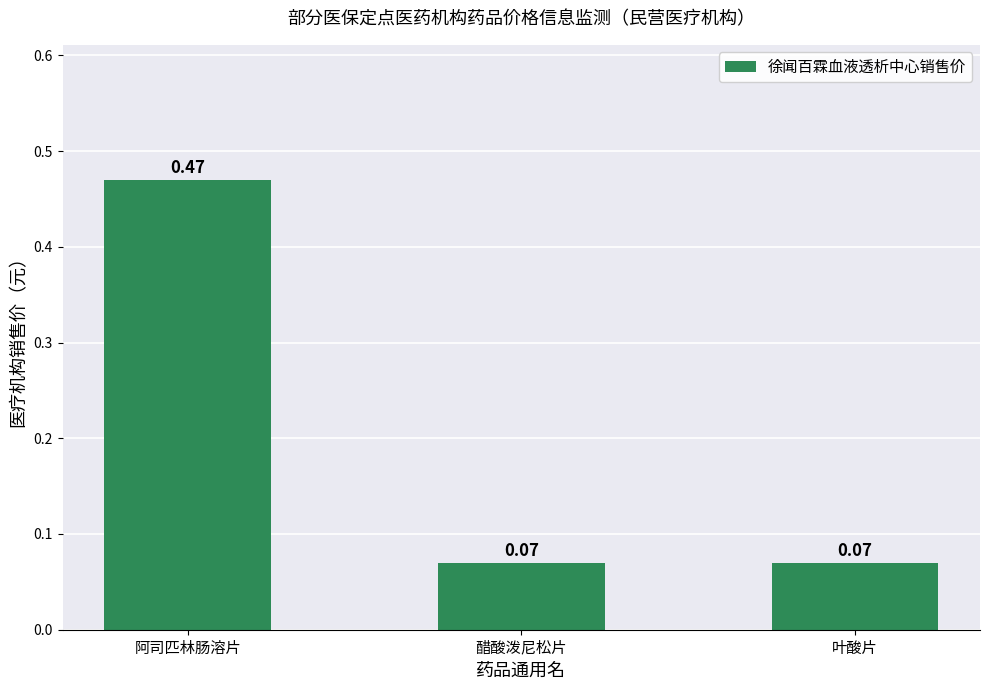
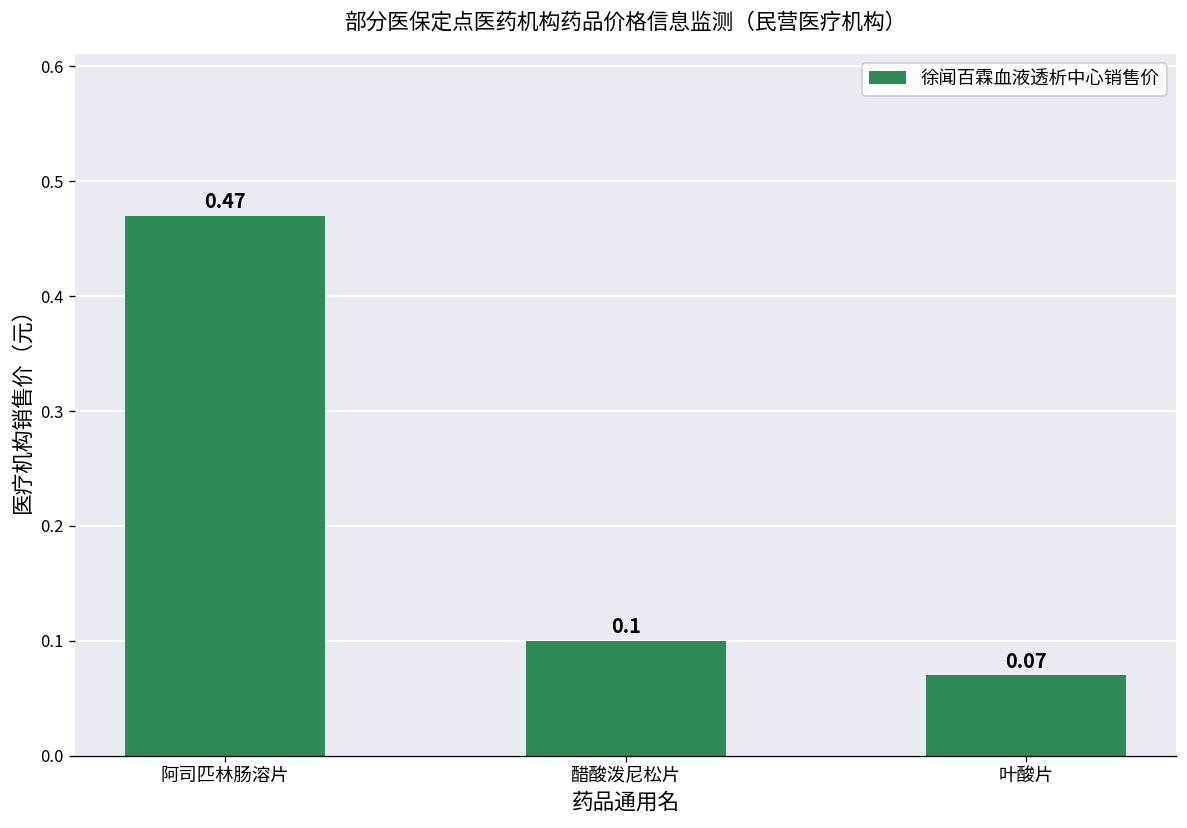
  {
    "阿司匹林肠溶片": 0.47,
-   "醋酸泼尼松片": 0.07,
+   "醋酸泼尼松片": 0.1,
    "叶酸片": 0.07
  }
